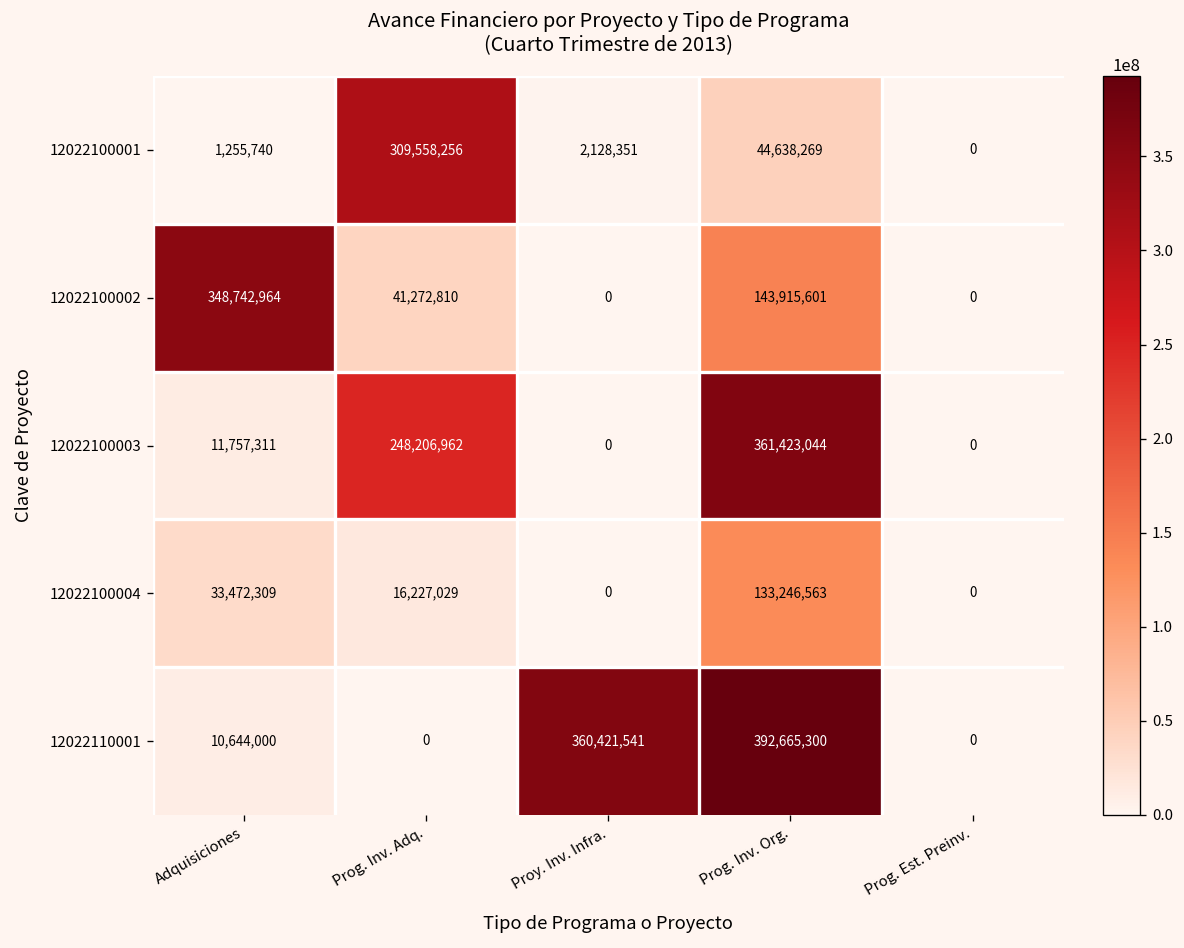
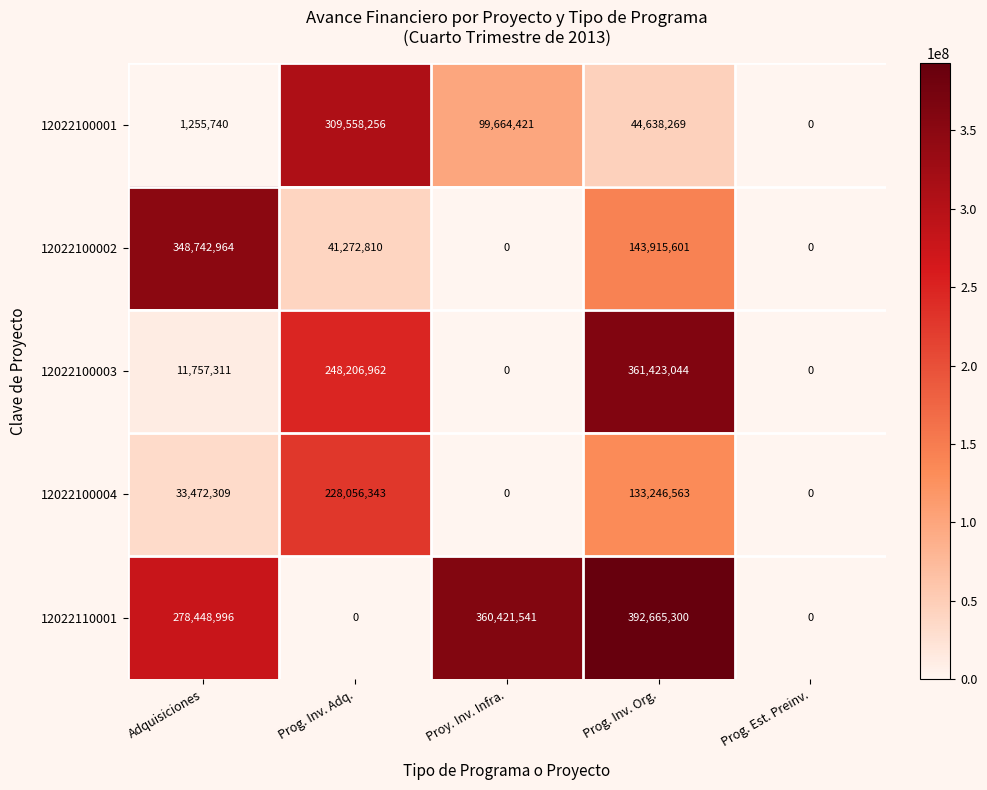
  {
    "12022100001": {
      "Adquisiciones": "1,255,740",
      "Prog. Inv. Adq.": "309,558,256",
-     "Proy. Inv. Infra.": "2,128,351",
+     "Proy. Inv. Infra.": "99,664,421",
      "Prog. Inv. Org.": "44,638,269",
      "Prog. Est. Preinv.": "0"
    },
    "12022100002": {
      "Adquisiciones": "348,742,964",
      "Prog. Inv. Adq.": "41,272,810",
      "Proy. Inv. Infra.": "0",
      "Prog. Inv. Org.": "143,915,601",
      "Prog. Est. Preinv.": "0"
    },
    "12022100003": {
      "Adquisiciones": "11,757,311",
      "Prog. Inv. Adq.": "248,206,962",
      "Proy. Inv. Infra.": "0",
      "Prog. Inv. Org.": "361,423,044",
      "Prog. Est. Preinv.": "0"
    },
    "12022100004": {
      "Adquisiciones": "33,472,309",
-     "Prog. Inv. Adq.": "16,227,029",
+     "Prog. Inv. Adq.": "228,056,343",
      "Proy. Inv. Infra.": "0",
      "Prog. Inv. Org.": "133,246,563",
      "Prog. Est. Preinv.": "0"
    },
    "12022110001": {
-     "Adquisiciones": "10,644,000",
+     "Adquisiciones": "278,448,996",
      "Prog. Inv. Adq.": "0",
      "Proy. Inv. Infra.": "360,421,541",
      "Prog. Inv. Org.": "392,665,300",
      "Prog. Est. Preinv.": "0"
    }
  }
